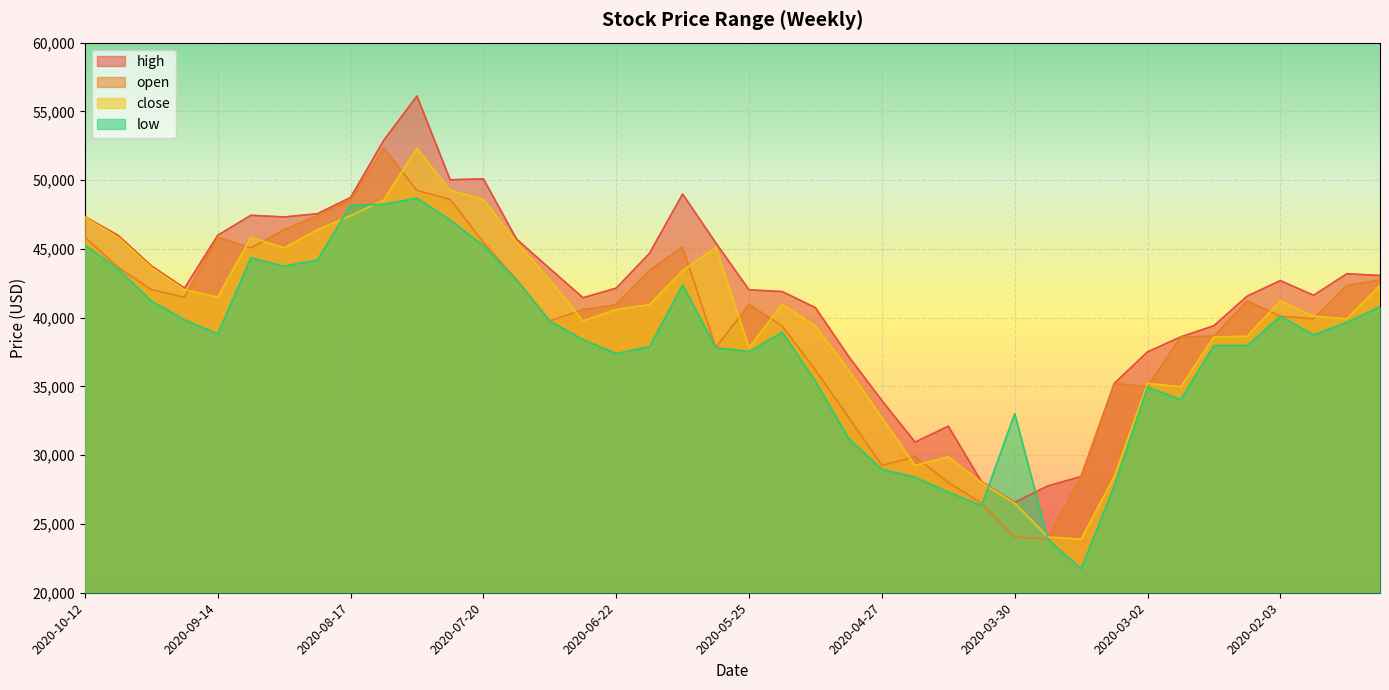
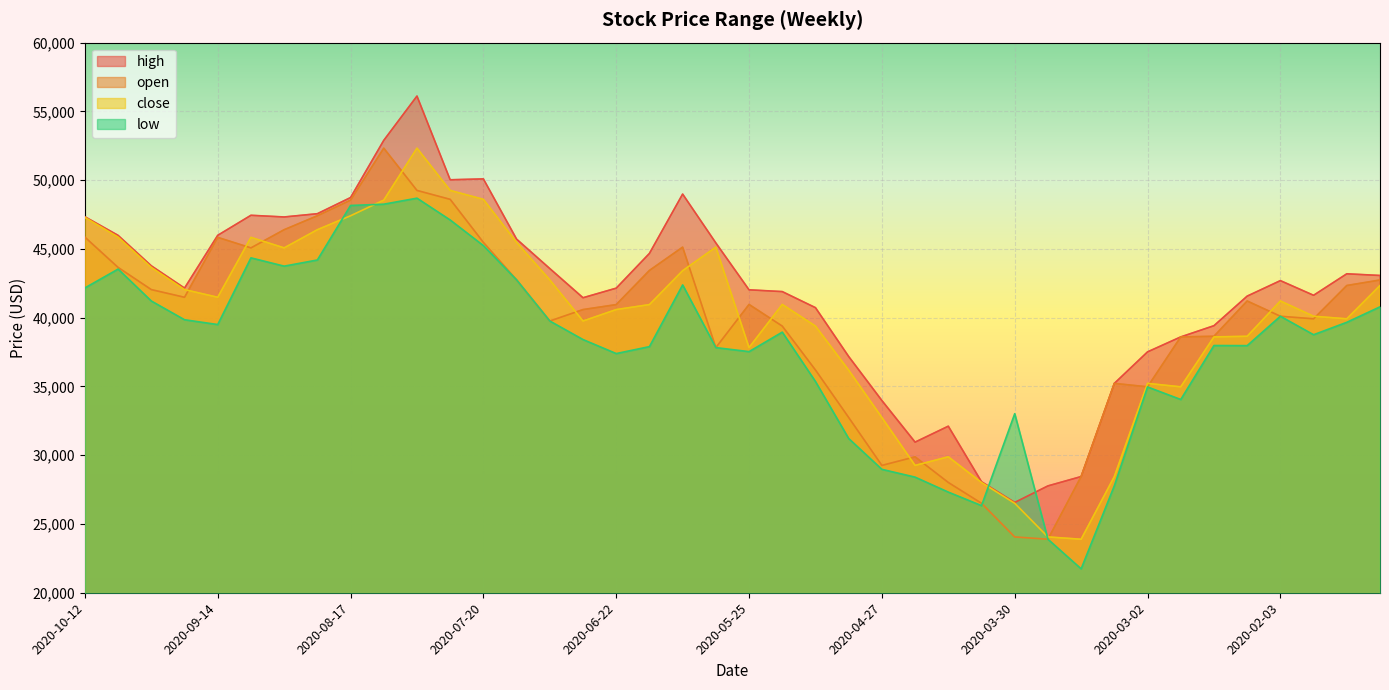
  {
    "low": {
-     "2020-10-12": "45,300",
-     "2020-09-14": "38,800",
+     "2020-10-12": "42,200",
+     "2020-09-14": "39,500",
      "2020-08-17": "48,200",
      "2020-07-20": "45,200",
      "2020-06-22": "37,400",
      "2020-05-25": "37,500",
      "2020-04-27": "29,000",
      "2020-03-30": "33,000"
    }
  }
